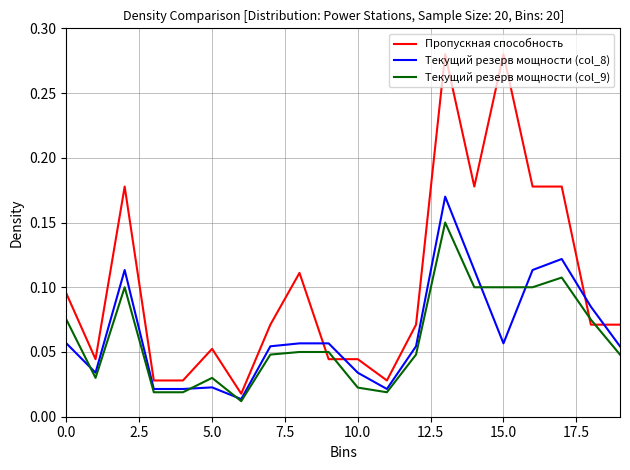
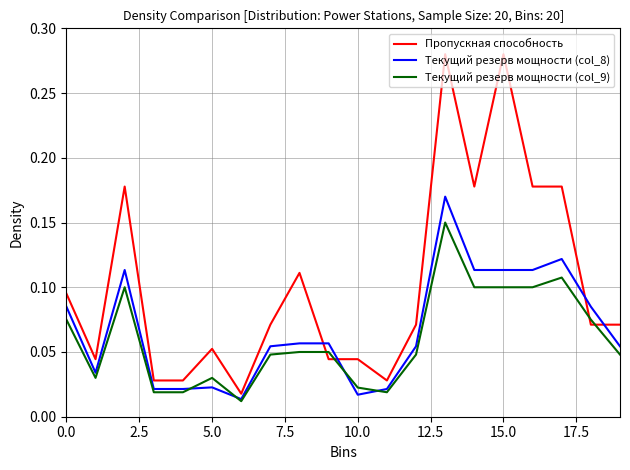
  {
    "Пропускная способность": {
      "0.0": 0.095,
      "5.0": 0.052,
      "10.0": 0.044
    },
    "Текущий резерв мощности (col_8)": {
-     "0.0": 0.057,
+     "0.0": 0.085,
      "5.0": 0.023,
-     "10.0": 0.034,
-     "15.0": 0.057
+     "10.0": 0.017,
+     "15.0": 0.113
    },
    "Текущий резерв мощности (col_9)": {
      "0.0": 0.075,
      "5.0": 0.030,
      "10.0": 0.023,
      "15.0": 0.100
    }
  }
